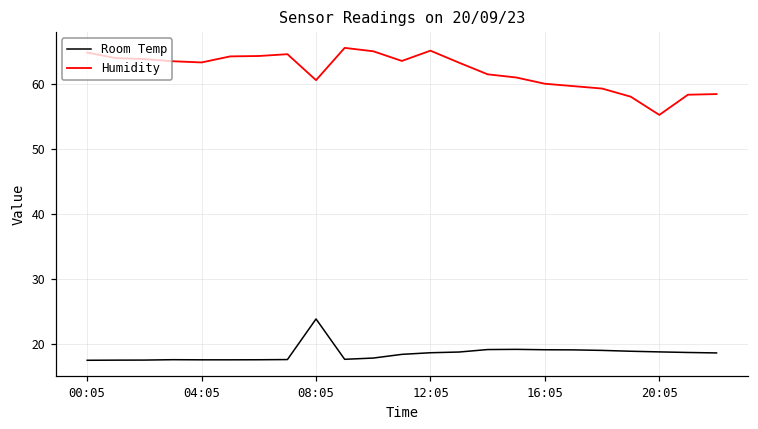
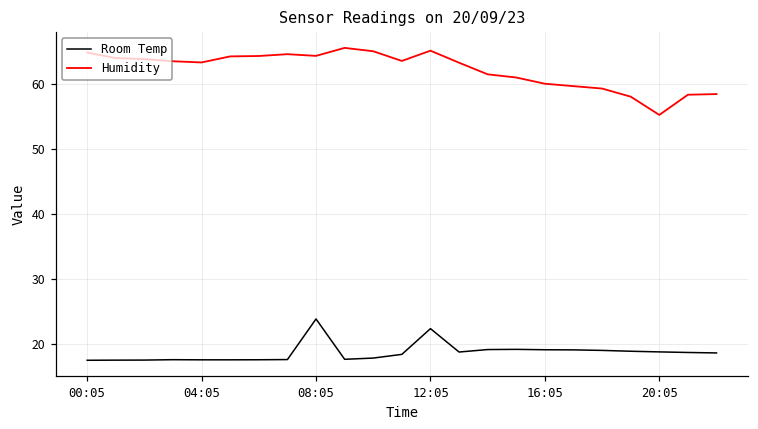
  {
    "Room Temp": {
      "00:05": 17,
      "04:05": 18,
      "08:05": 24,
-     "12:05": 19,
+     "12:05": 22,
      "16:05": 19,
      "20:05": 19
    },
    "Humidity": {
      "04:05": 63,
-     "08:05": 61,
+     "08:05": 64,
      "12:05": 65,
      "16:05": 60,
      "20:05": 55
    }
  }
